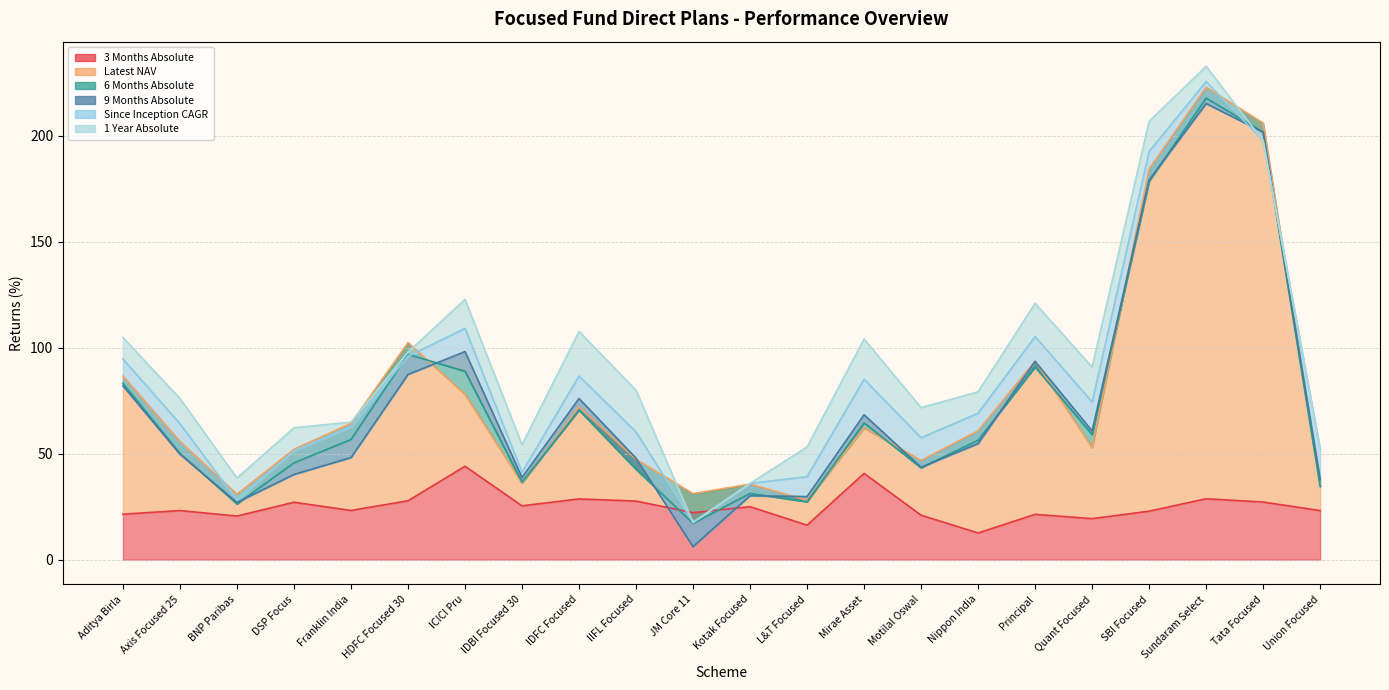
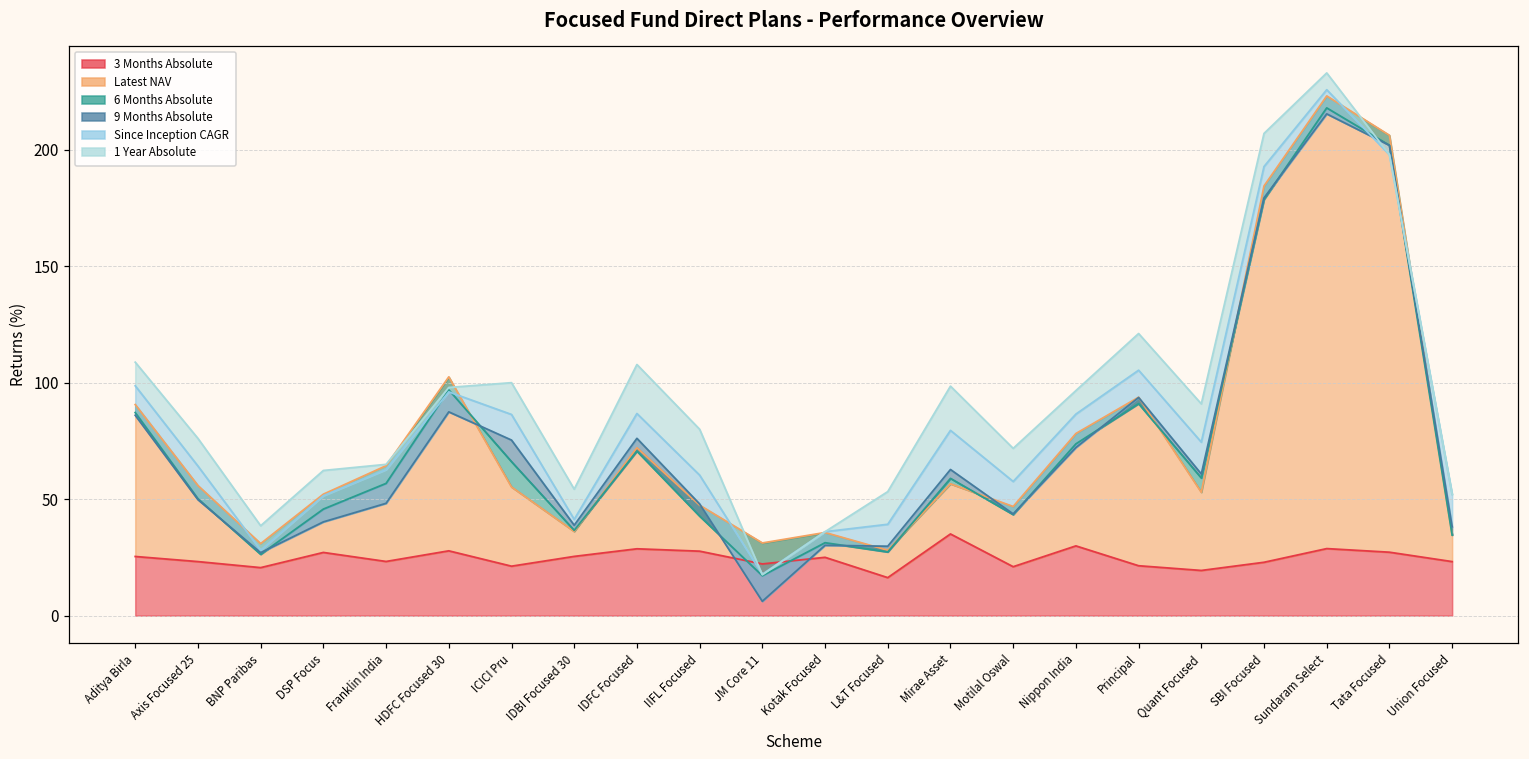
  {
    "3 Months Absolute": {
-     "Aditya Birla": 21,
+     "Aditya Birla": 25,
      "Axis Focused 25": 23,
      "BNP Paribas": 21,
      "DSP Focus": 27,
      "Franklin India": 23,
      "HDFC Focused 30": 28,
-     "ICICI Pru": 44,
+     "ICICI Pru": 21,
      "IDBI Focused 30": 25,
      "IDFC Focused": 29,
      "IIFL Focused": 28,
      "JM Core 11": 22,
      "Kotak Focused": 25,
      "L&T Focused": 16,
-     "Mirae Asset": 41,
+     "Mirae Asset": 35,
      "Motilal Oswal": 21,
-     "Nippon India": 13,
+     "Nippon India": 30,
      "Principal": 21,
      "Quant Focused": 19,
      "SBI Focused": 23,
      "Sundaram Select": 29,
      "Tata Focused": 27,
      "Union Focused": 23
    },
    "Latest NAV": {
      "ICICI Pru": 34,
      "Mirae Asset": 22,
      "Quant Focused": 34
    }
  }
